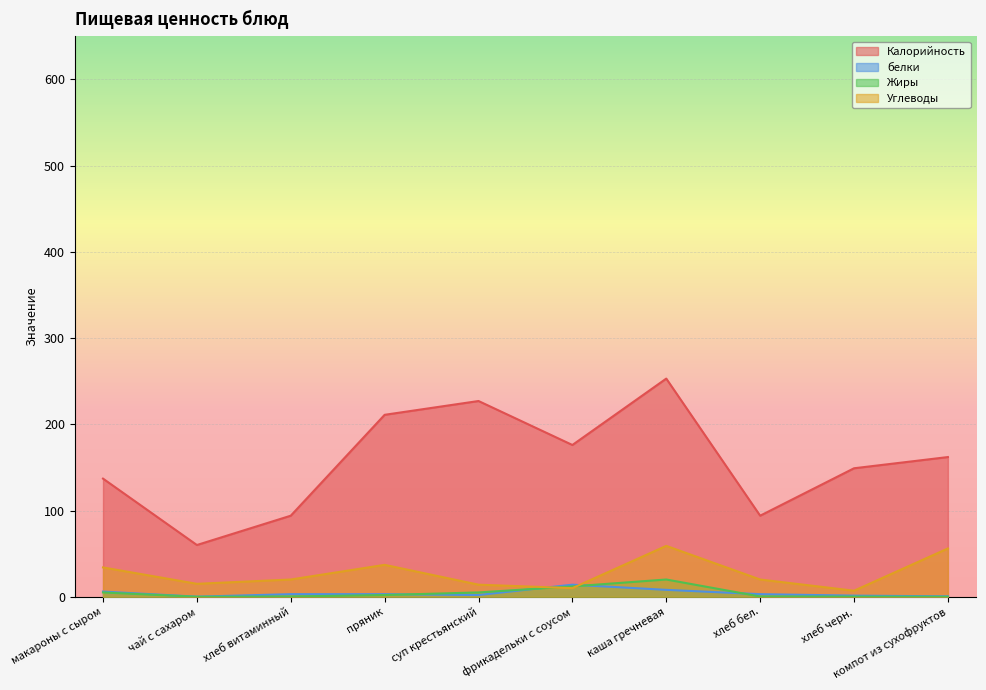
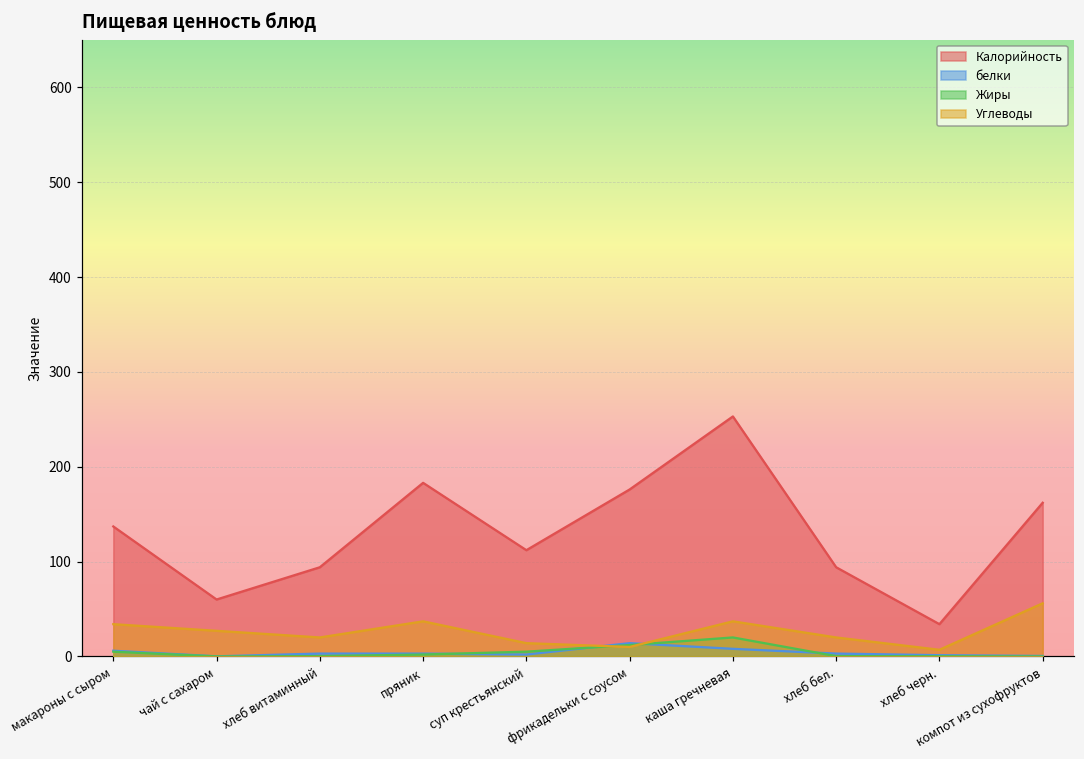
  {
    "Калорийность": {
      "макароны с сыром": 140,
      "чай с сахаром": 60,
      "хлеб витаминный": 90,
-     "пряник": 210,
-     "суп крестьянский": 230,
+     "пряник": 180,
+     "суп крестьянский": 110,
      "фрикадельки с соусом": 180,
      "каша гречневая": 250,
      "хлеб бел.": 90,
-     "хлеб черн.": 150,
+     "хлеб черн.": 30,
      "компот из сухофруктов": 160
    },
    "белки": {
      "суп крестьянский": 0,
      "каша гречневая": 10
    },
    "Жиры": {
      "суп крестьянский": 10,
      "каша гречневая": 20
    },
    "Углеводы": {
      "макароны с сыром": 30,
-     "чай с сахаром": 20,
+     "чай с сахаром": 30,
      "хлеб витаминный": 20,
      "пряник": 40,
      "суп крестьянский": 10,
-     "каша гречневая": 60,
+     "каша гречневая": 40,
      "хлеб бел.": 20,
      "хлеб черн.": 10,
      "компот из сухофруктов": 60
    }
  }
